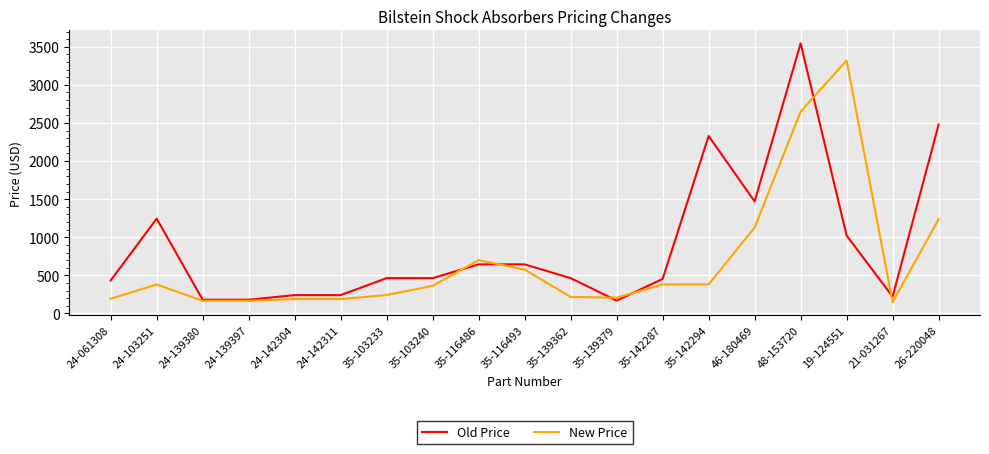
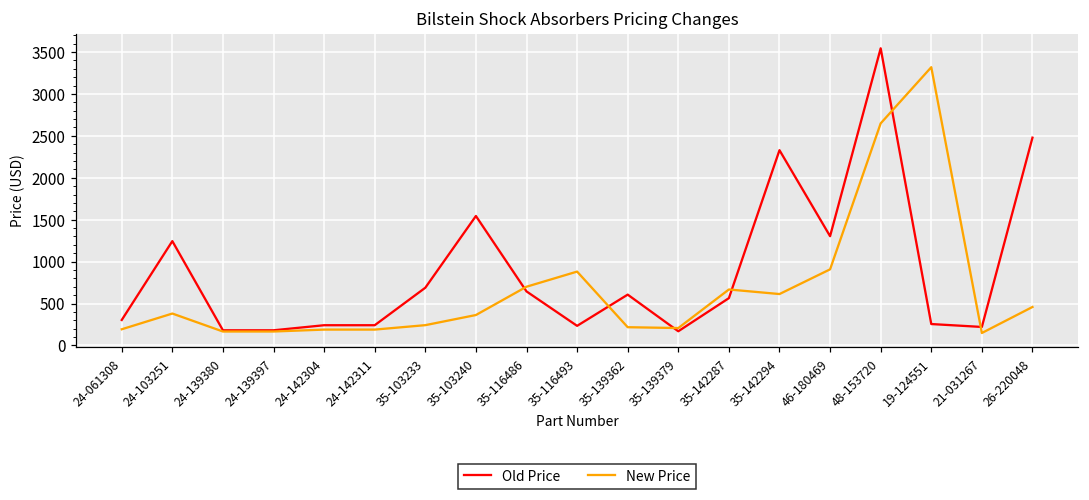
  {
    "Old Price": {
-     "24-061308": 400,
+     "24-061308": 300,
      "24-103251": 1200,
      "24-142304": 200,
      "24-142311": 200,
-     "35-103233": 500,
-     "35-103240": 500,
+     "35-103233": 700,
+     "35-103240": 1500,
      "35-116486": 600,
-     "35-116493": 600,
-     "35-139362": 500,
+     "35-116493": 200,
+     "35-139362": 600,
      "35-139379": 200,
-     "35-142287": 500,
+     "35-142287": 600,
      "35-142294": 2300,
-     "46-180469": 1500,
+     "46-180469": 1300,
      "48-153720": 3500,
-     "19-124551": 1000,
+     "19-124551": 300,
      "21-031267": 200,
      "26-220048": 2500
    },
    "New Price": {
      "24-061308": 200,
      "24-103251": 400,
      "24-142304": 200,
      "24-142311": 200,
      "35-103233": 200,
      "35-103240": 400,
      "35-116486": 700,
-     "35-116493": 600,
+     "35-116493": 900,
      "35-139362": 200,
      "35-139379": 200,
-     "35-142287": 400,
-     "35-142294": 400,
-     "46-180469": 1100,
+     "35-142287": 700,
+     "35-142294": 600,
+     "46-180469": 900,
      "48-153720": 2600,
      "19-124551": 3300,
      "21-031267": 100,
-     "26-220048": 1200
+     "26-220048": 500
    }
  }
